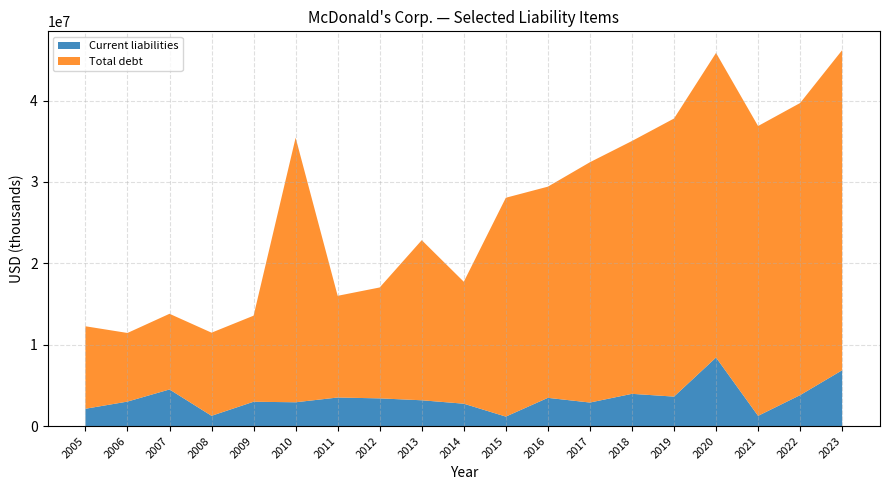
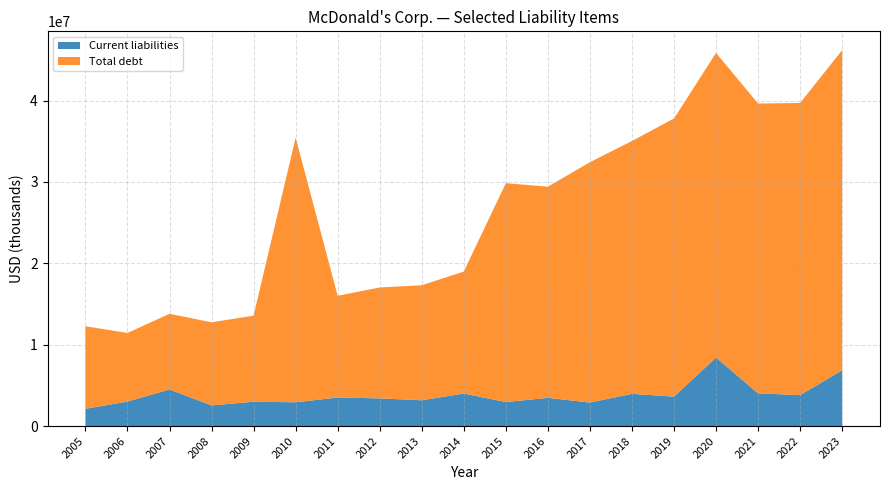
  {
    "Current liabilities": {
      "2005": 2000000,
      "2006": 3000000,
      "2007": 4000000,
-     "2008": 1000000,
+     "2008": 3000000,
      "2009": 3000000,
      "2010": 3000000,
      "2011": 4000000,
      "2012": 3000000,
      "2013": 3000000,
-     "2014": 3000000,
-     "2015": 1000000,
+     "2014": 4000000,
+     "2015": 3000000,
      "2016": 3000000,
      "2017": 3000000,
      "2018": 4000000,
      "2019": 4000000,
      "2020": 8000000,
-     "2021": 1000000,
+     "2021": 4000000,
      "2022": 4000000,
      "2023": 7000000
    },
    "Total debt": {
      "2005": 10000000,
      "2006": 8000000,
      "2007": 9000000,
      "2008": 10000000,
      "2009": 11000000,
      "2010": 33000000,
      "2011": 13000000,
      "2012": 14000000,
-     "2013": 20000000,
+     "2013": 14000000,
      "2014": 15000000,
      "2015": 27000000,
      "2016": 26000000,
      "2017": 30000000,
      "2018": 31000000,
      "2019": 34000000,
      "2020": 37000000,
      "2021": 36000000,
      "2022": 36000000,
      "2023": 39000000
    }
  }
